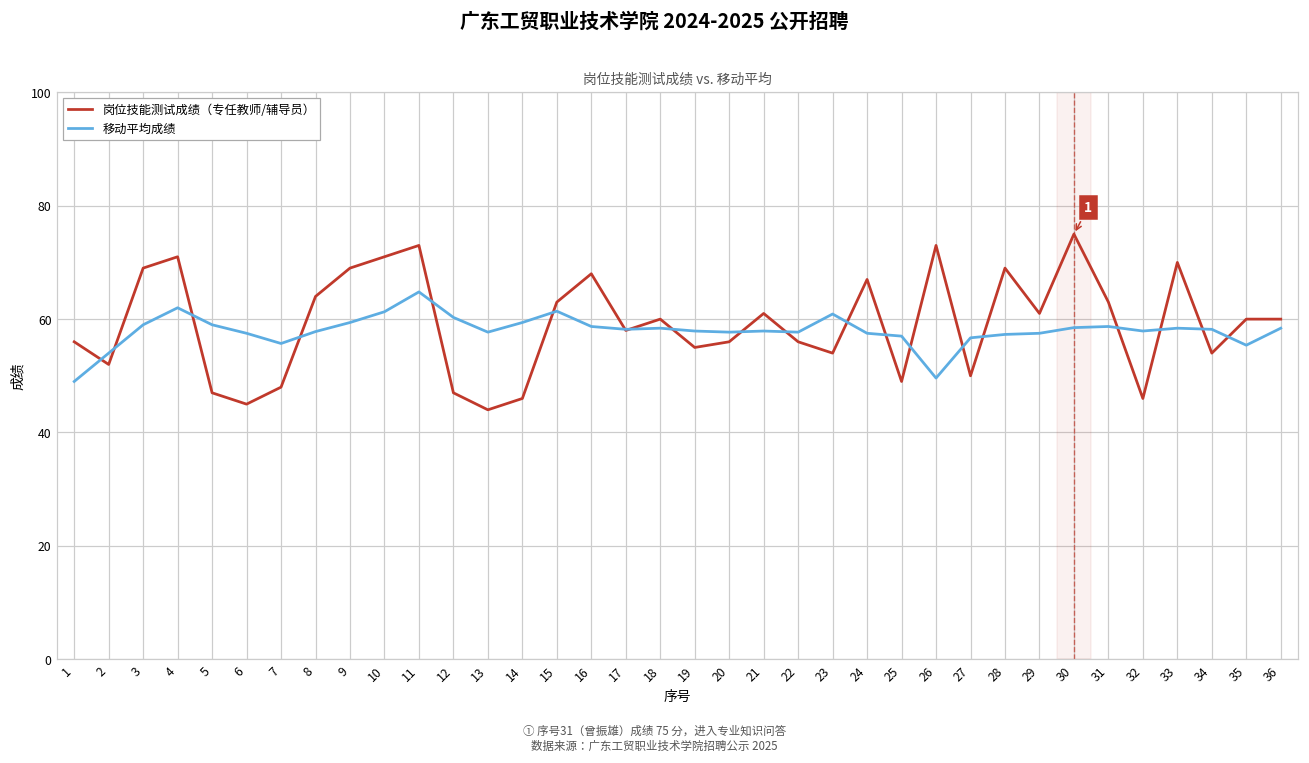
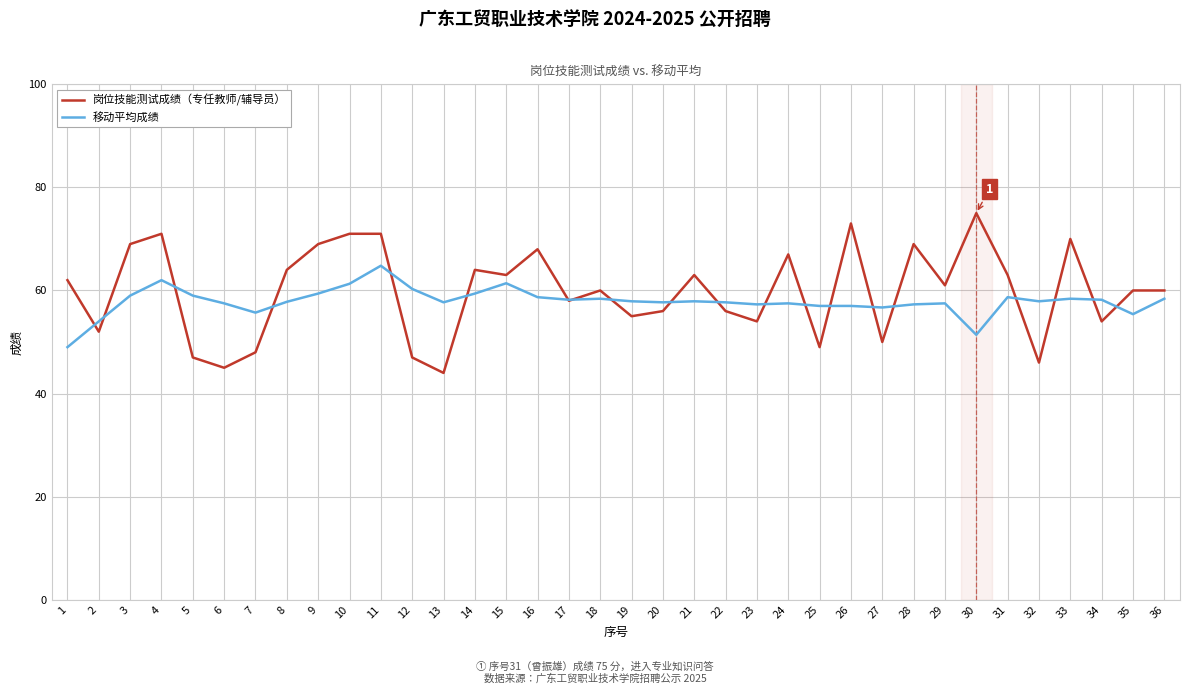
  {
    "岗位技能测试成绩（专任教师/辅导员）": {
-     "1": 56,
+     "1": 62,
      "2": 52,
      "3": 69,
      "4": 71,
      "5": 47,
      "6": 45,
      "7": 48,
      "8": 64,
      "9": 69,
      "10": 71,
-     "11": 73,
+     "11": 71,
      "12": 47,
      "13": 44,
-     "14": 46,
+     "14": 64,
      "15": 63,
      "16": 68,
      "18": 60,
      "19": 55,
      "20": 56,
-     "21": 61,
+     "21": 63,
      "22": 56,
      "23": 54,
      "24": 67,
      "25": 49,
      "26": 73,
      "27": 50,
      "28": 69,
      "29": 61,
      "31": 63,
      "32": 46,
      "33": 70,
      "34": 54,
      "35": 60,
      "36": 60
    },
    "移动平均成绩": {
      "1": 49,
      "2": 54,
      "3": 59,
      "4": 62,
      "5": 59,
      "6": 58,
      "7": 56,
      "8": 58,
      "9": 59,
      "10": 61,
      "11": 65,
      "12": 60,
      "13": 58,
      "14": 59,
      "15": 61,
      "16": 59,
      "18": 58,
      "19": 58,
      "20": 58,
      "21": 58,
      "22": 58,
-     "23": 61,
+     "23": 57,
      "24": 58,
      "25": 57,
-     "26": 50,
+     "26": 57,
      "27": 57,
      "28": 57,
      "29": 58,
-     "30": 59,
+     "30": 51,
      "31": 59,
      "32": 58,
      "33": 58,
      "34": 58,
      "35": 55,
      "36": 58
    }
  }
